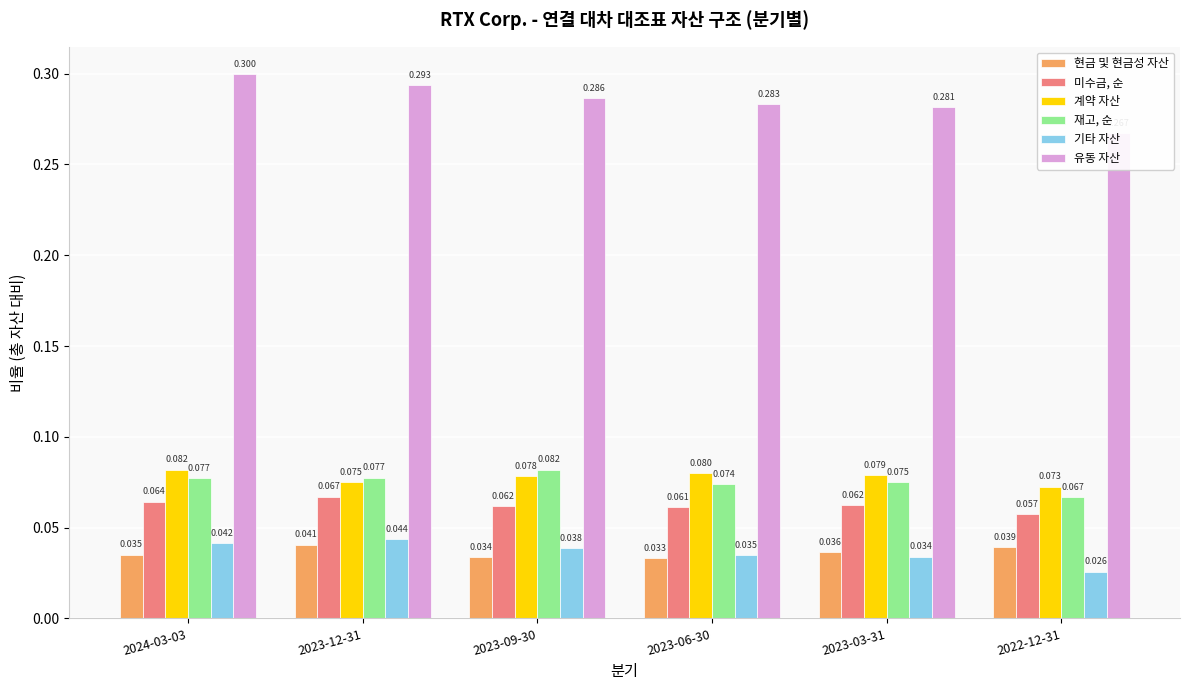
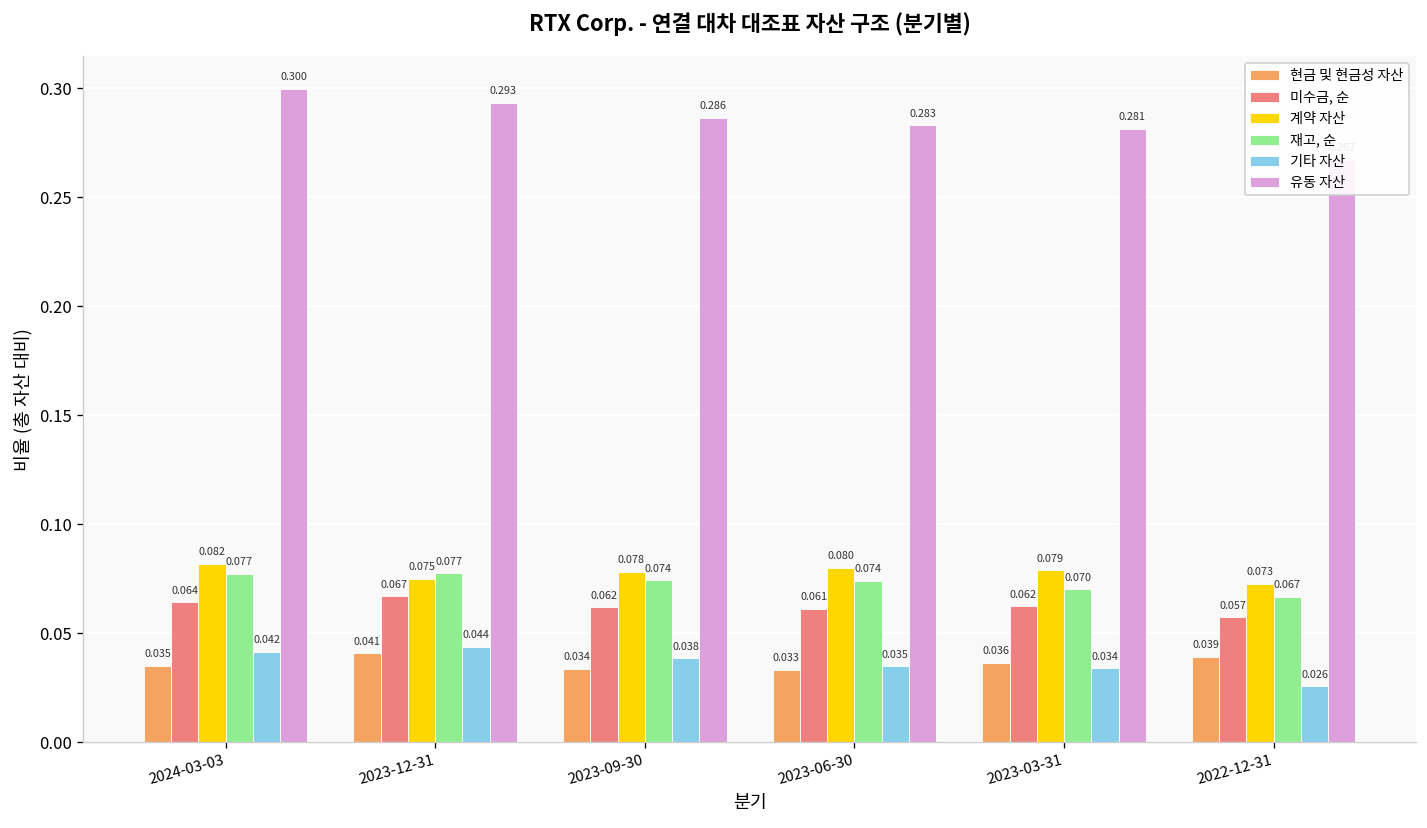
  {
    "계약 자산": {
      "2024-03-03": 0.082,
      "2023-12-31": 0.075,
      "2023-09-30": 0.078,
      "2023-06-30": 0.080,
      "2023-03-31": 0.079,
      "2022-12-31": 0.073
    },
    "재고, 순": {
      "2024-03-03": 0.077,
      "2023-12-31": 0.077,
-     "2023-09-30": 0.082,
+     "2023-09-30": 0.074,
      "2023-06-30": 0.074,
-     "2023-03-31": 0.075,
+     "2023-03-31": 0.070,
      "2022-12-31": 0.067
    },
    "기타 자산": {
      "2024-03-03": 0.042,
      "2023-12-31": 0.044,
      "2023-09-30": 0.038,
      "2023-06-30": 0.035,
      "2023-03-31": 0.034,
      "2022-12-31": 0.026
    },
    "유동 자산": {
      "2024-03-03": 0.300,
      "2023-12-31": 0.293,
      "2023-09-30": 0.286,
      "2023-06-30": 0.283,
      "2023-03-31": 0.281
    }
  }
